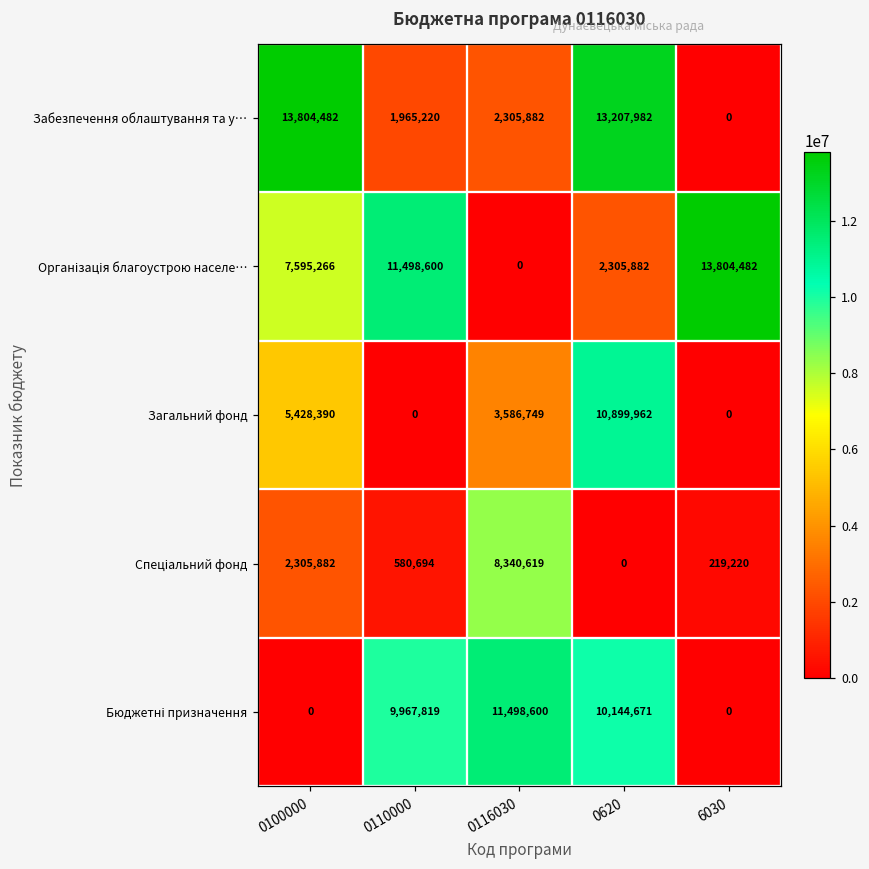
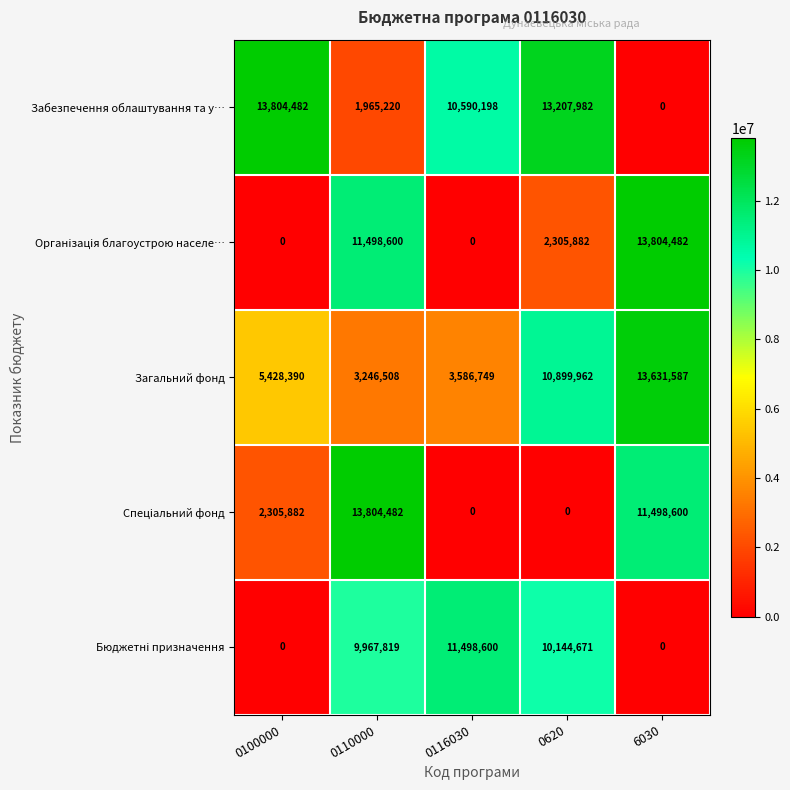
  {
    "Забезпечення облаштування та у…": {
      "0100000": "13,804,482",
      "0110000": "1,965,220",
-     "0116030": "2,305,882",
+     "0116030": "10,590,198",
      "0620": "13,207,982",
      "6030": "0"
    },
    "Організація благоустрою населе…": {
-     "0100000": "7,595,266",
+     "0100000": "0",
      "0110000": "11,498,600",
      "0116030": "0",
      "0620": "2,305,882",
      "6030": "13,804,482"
    },
    "Загальний фонд": {
      "0100000": "5,428,390",
-     "0110000": "0",
+     "0110000": "3,246,508",
      "0116030": "3,586,749",
      "0620": "10,899,962",
-     "6030": "0"
+     "6030": "13,631,587"
    },
    "Спеціальний фонд": {
      "0100000": "2,305,882",
-     "0110000": "580,694",
-     "0116030": "8,340,619",
+     "0110000": "13,804,482",
+     "0116030": "0",
      "0620": "0",
-     "6030": "219,220"
+     "6030": "11,498,600"
    },
    "Бюджетні призначення": {
      "0100000": "0",
      "0110000": "9,967,819",
      "0116030": "11,498,600",
      "0620": "10,144,671",
      "6030": "0"
    }
  }
